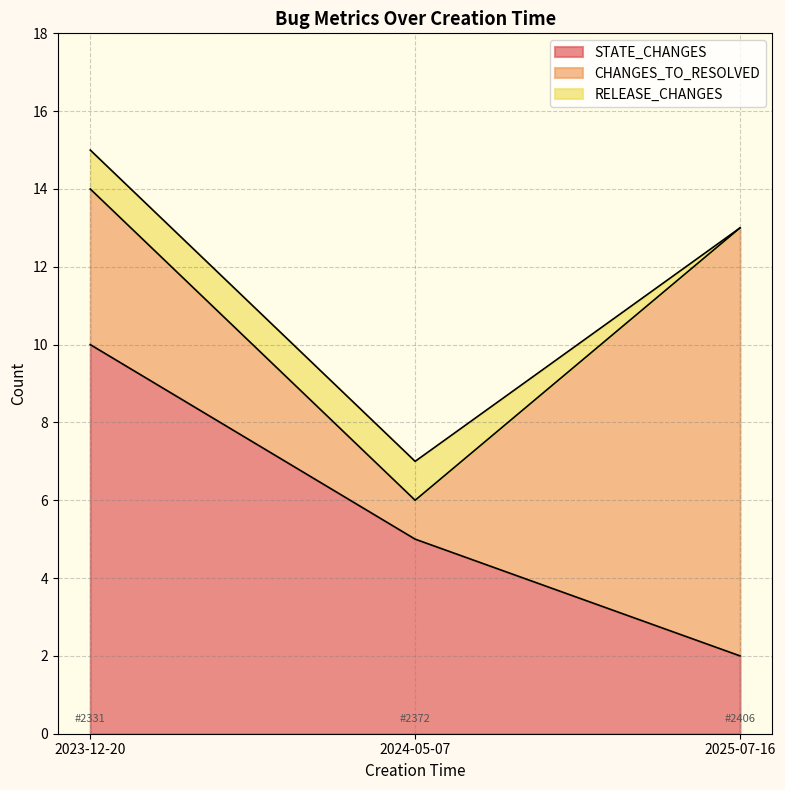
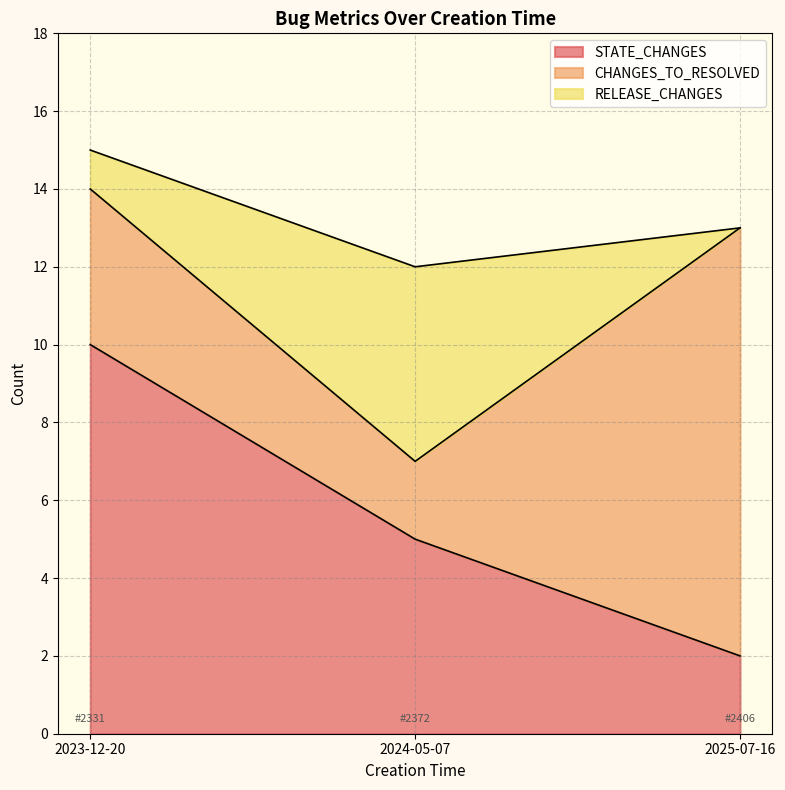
  {
    "STATE_CHANGES": {
      "2023-12-20": 10,
      "2024-05-07": 5,
      "2025-07-16": 2
    },
    "CHANGES_TO_RESOLVED": {
      "2023-12-20": 4,
-     "2024-05-07": 1
+     "2024-05-07": 2
    },
    "RELEASE_CHANGES": {
      "2023-12-20": 1,
-     "2024-05-07": 1
+     "2024-05-07": 5
    }
  }
